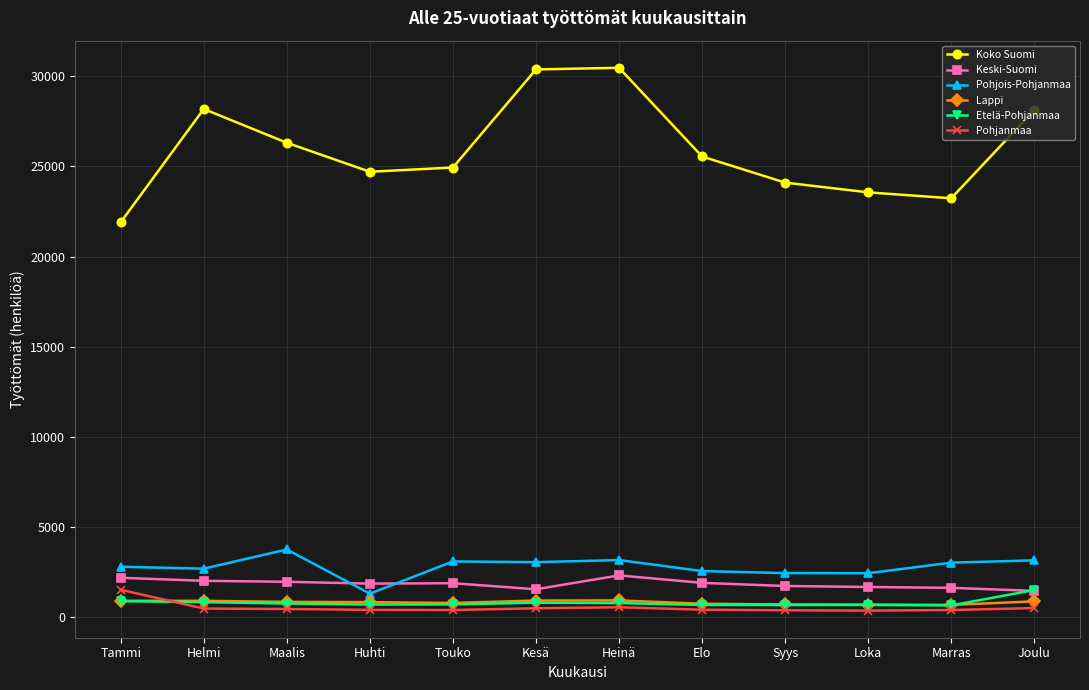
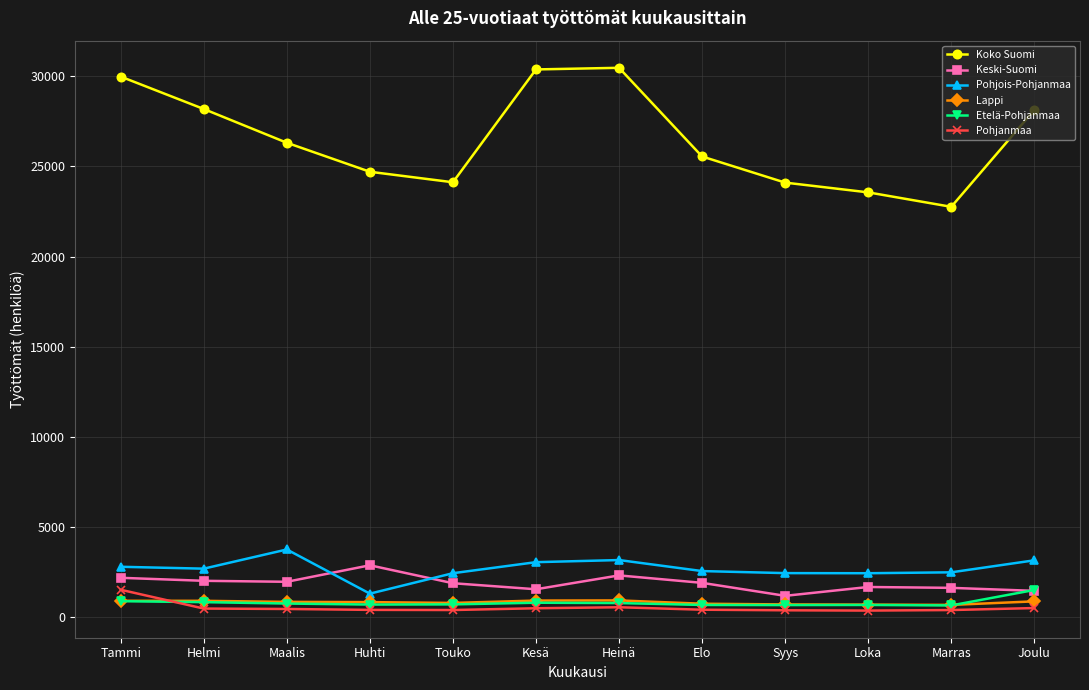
  {
    "Koko Suomi": {
-     "Tammi": 21900,
+     "Tammi": 30000,
      "Helmi": 28200,
      "Maalis": 26300,
      "Huhti": 24700,
-     "Touko": 24900,
+     "Touko": 24100,
      "Kesä": 30400,
      "Heinä": 30500,
      "Elo": 25500,
      "Syys": 24100,
      "Loka": 23600,
-     "Marras": 23200
+     "Marras": 22800
    },
    "Keski-Suomi": {
      "Tammi": 2200,
      "Helmi": 2000,
      "Maalis": 2000,
-     "Huhti": 1900,
+     "Huhti": 2900,
      "Touko": 1900,
      "Kesä": 1600,
      "Heinä": 2300,
      "Elo": 1900,
-     "Syys": 1700,
+     "Syys": 1200,
      "Loka": 1700,
      "Marras": 1600
    },
    "Pohjois-Pohjanmaa": {
      "Tammi": 2800,
      "Helmi": 2700,
      "Maalis": 3800,
      "Huhti": 1300,
-     "Touko": 3100,
+     "Touko": 2400,
      "Kesä": 3100,
      "Heinä": 3200,
      "Elo": 2600,
      "Syys": 2500,
      "Loka": 2400,
-     "Marras": 3000,
+     "Marras": 2500,
      "Joulu": 3200
    },
    "Lappi": {
      "Heinä": 900,
      "Joulu": 900
    },
    "Etelä-Pohjanmaa": {
      "Heinä": 800
    },
    "Pohjanmaa": {
      "Tammi": 1500,
      "Helmi": 500,
      "Maalis": 500,
      "Huhti": 400,
      "Touko": 400,
      "Kesä": 500,
      "Heinä": 600,
      "Elo": 400,
      "Syys": 400,
      "Loka": 400,
      "Marras": 400,
      "Joulu": 500
    }
  }
